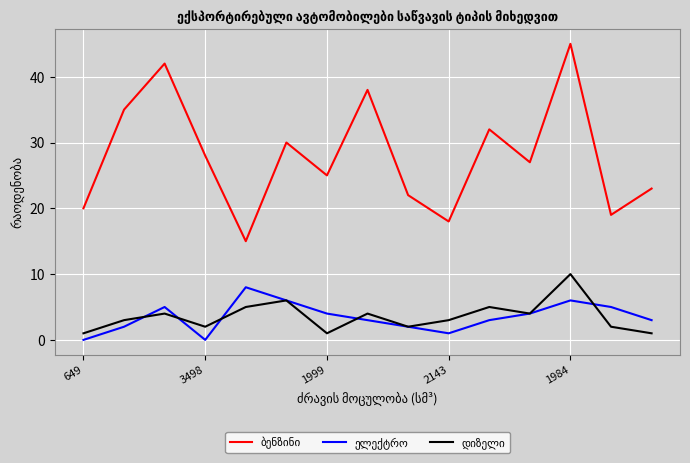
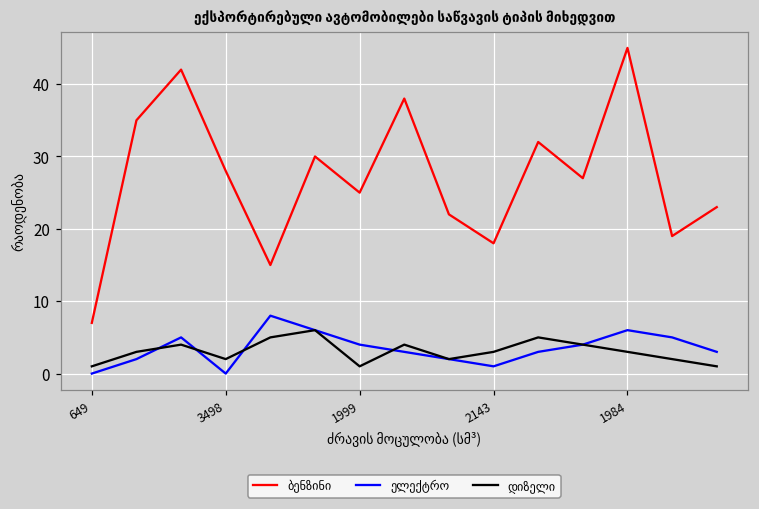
  {
    "ბენზინი": {
-     "649": 20,
+     "649": 7,
      "3498": 28,
      "1999": 25,
      "2143": 18,
      "1984": 45
    },
    "ელექტრო": {
      "649": 0,
      "3498": 0,
      "1999": 4,
      "2143": 1,
      "1984": 6
    },
    "დიზელი": {
      "649": 1,
      "3498": 2,
      "1999": 1,
      "2143": 3,
-     "1984": 10
+     "1984": 3
    }
  }
